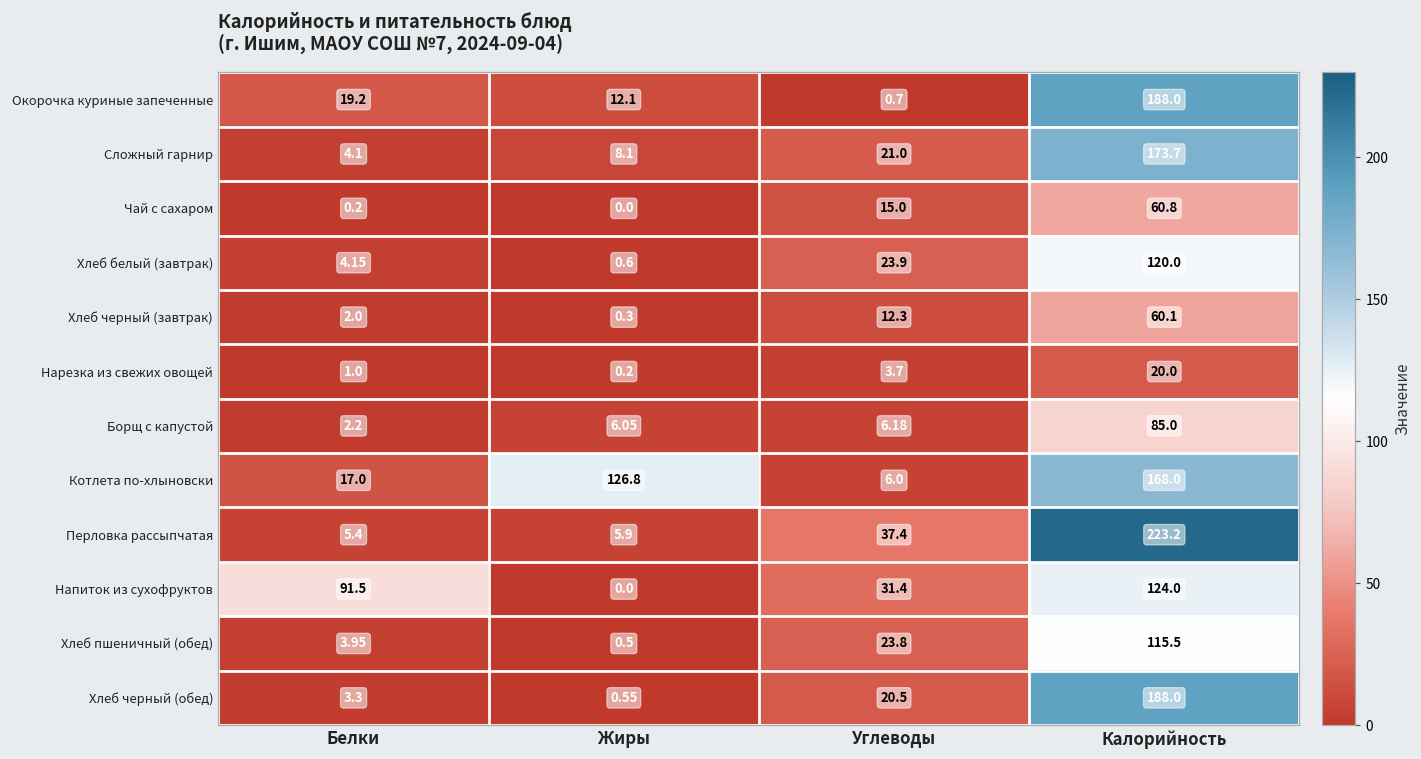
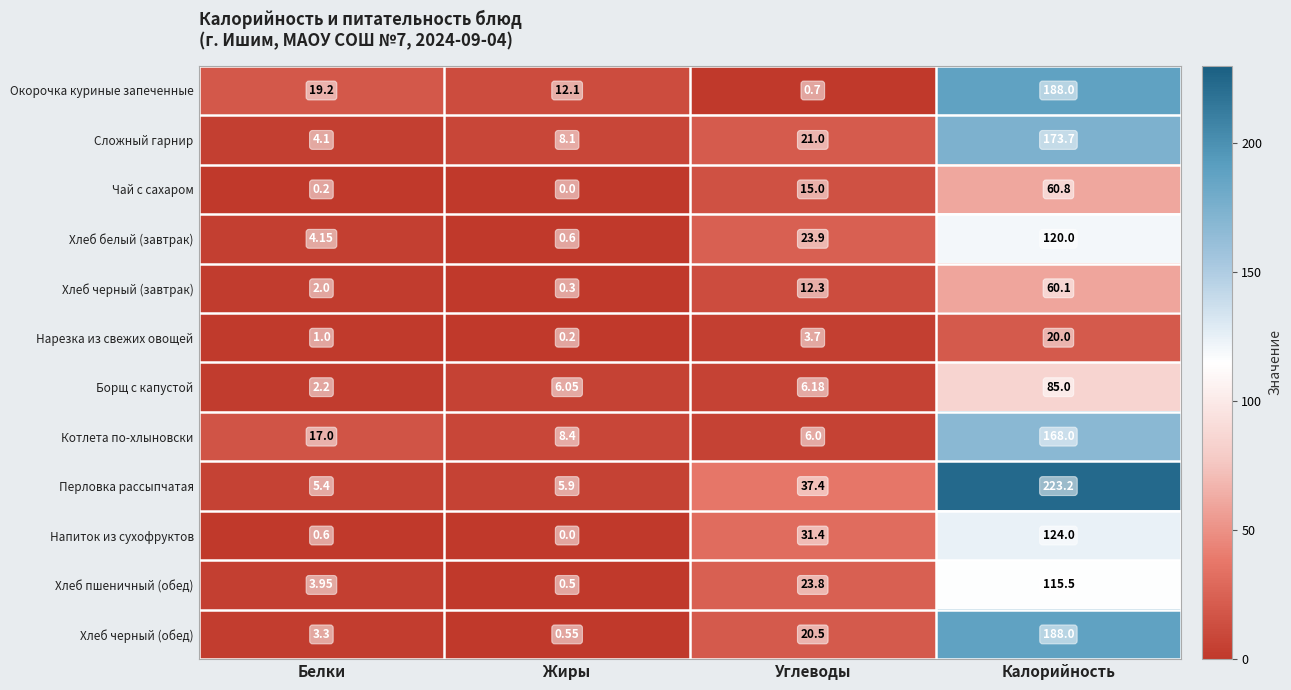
  {
    "Котлета по-хлыновски": {
-     "Жиры": 126.8
+     "Жиры": 8.4
    },
    "Напиток из сухофруктов": {
-     "Белки": 91.5
+     "Белки": 0.6
    }
  }
